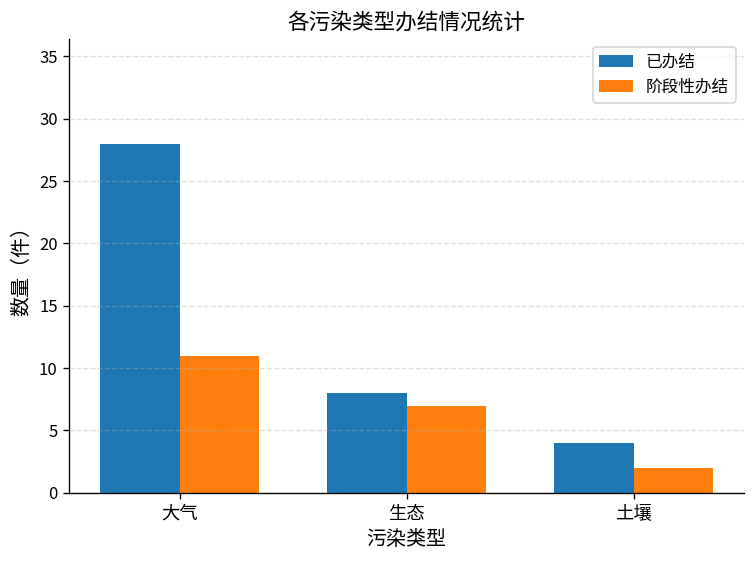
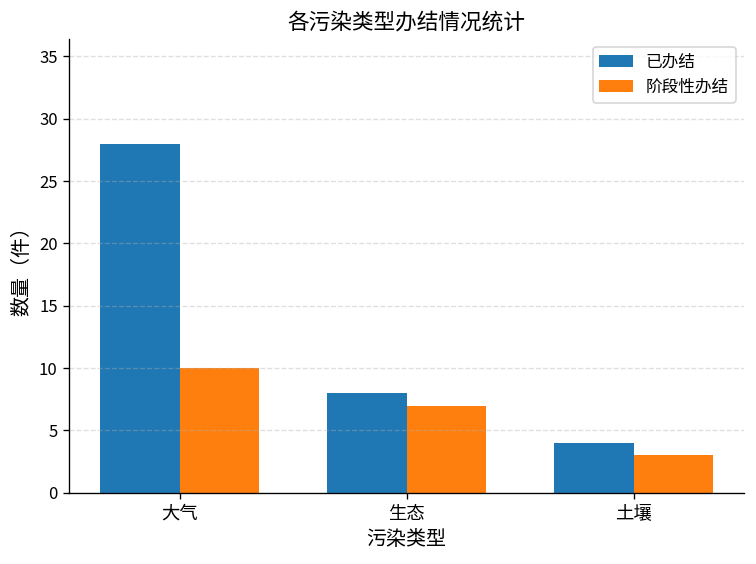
  {
    "已办结": {
      "大气": 28,
      "生态": 8,
      "土壤": 4
    },
    "阶段性办结": {
-     "大气": 11,
+     "大气": 10,
      "生态": 7,
-     "土壤": 2
+     "土壤": 3
    }
  }
